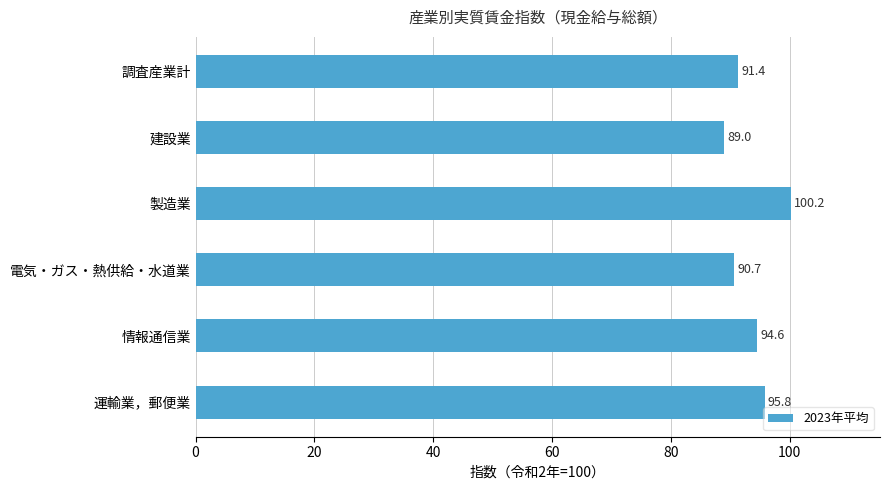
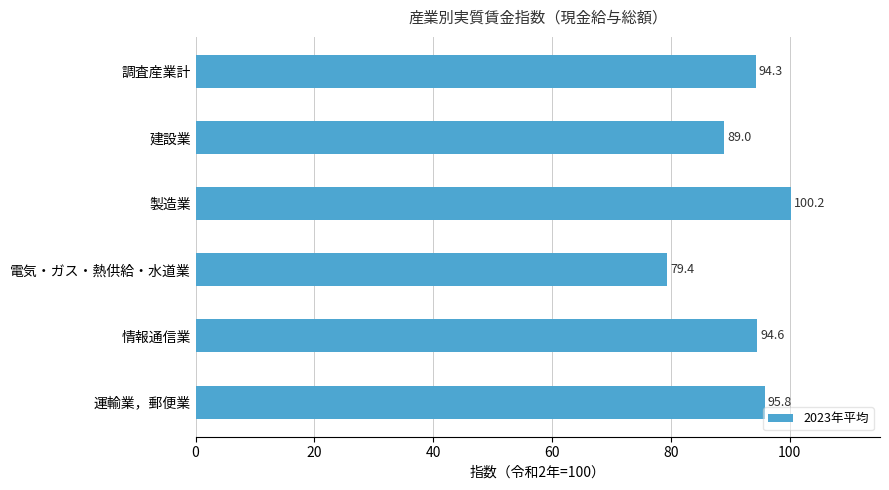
  {
-   "調査産業計": 91.4,
+   "調査産業計": 94.3,
    "建設業": 89.0,
    "製造業": 100.2,
-   "電気・ガス・熱供給・水道業": 90.7,
+   "電気・ガス・熱供給・水道業": 79.4,
    "情報通信業": 94.6
  }
